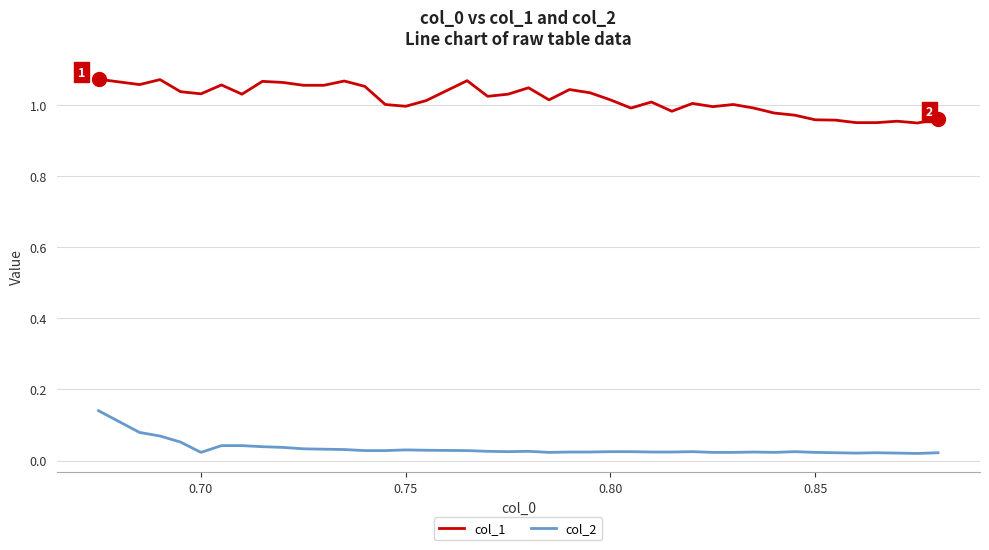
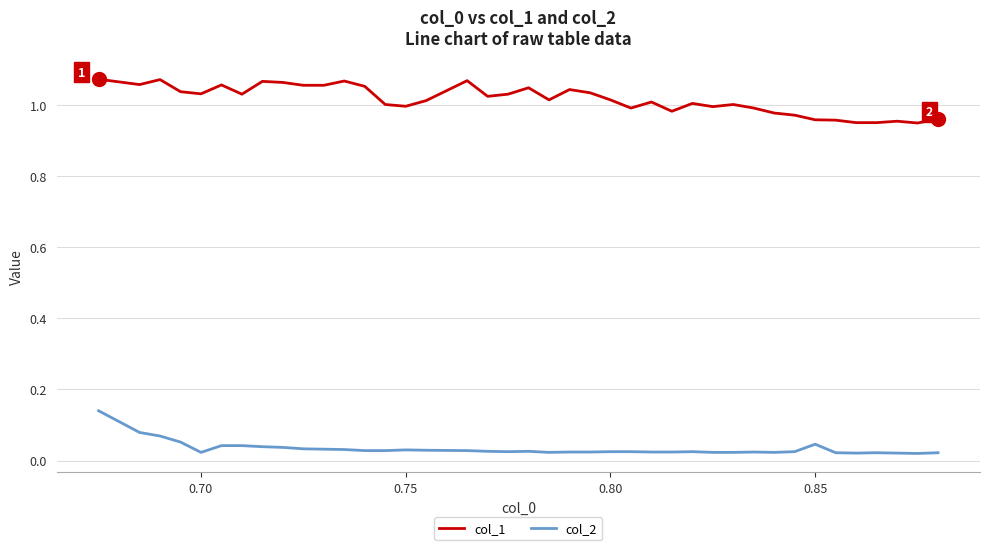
  {
    "col_2": {
      "0.70": 0.02,
      "0.75": 0.03,
      "0.80": 0.03,
-     "0.85": 0.02
+     "0.85": 0.05
    }
  }
